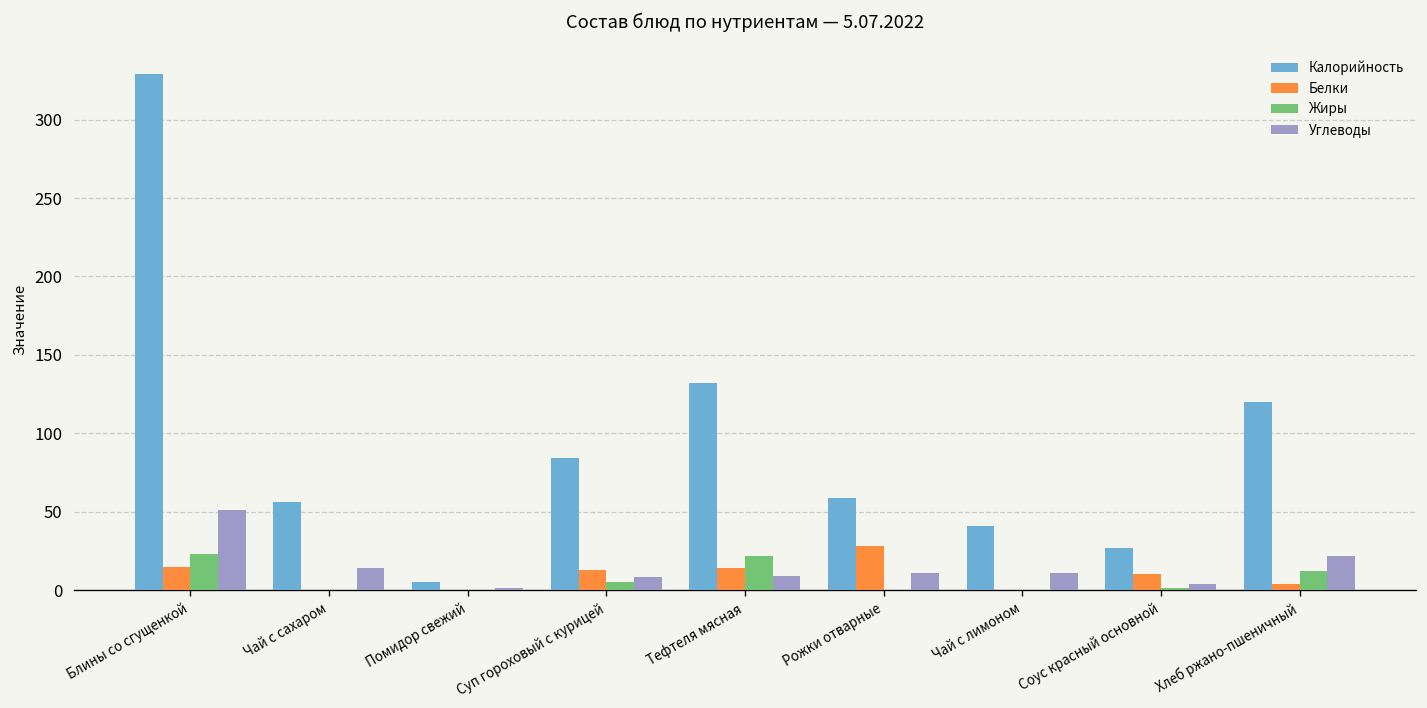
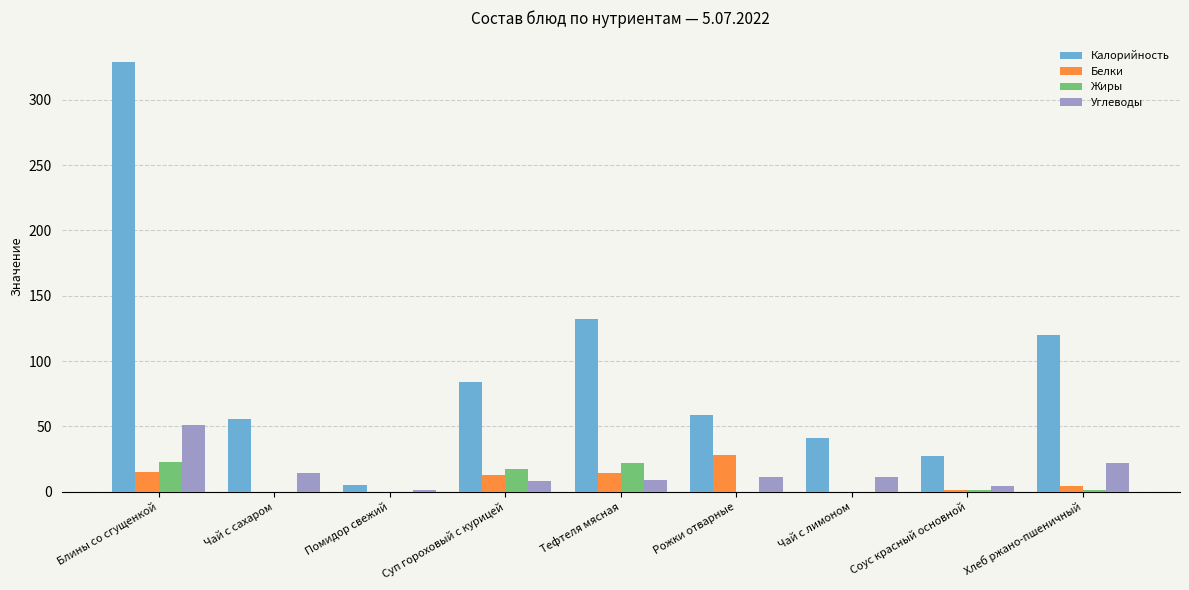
  {
    "Белки": {
      "Блины со сгущенкой": 15,
      "Чай с сахаром": 0,
      "Помидор свежий": 0,
      "Суп гороховый с курицей": 13,
      "Тефтеля мясная": 14,
      "Рожки отварные": 28,
      "Чай с лимоном": 0,
-     "Соус красный основной": 10,
+     "Соус красный основной": 1,
      "Хлеб ржано-пшеничный": 4
    },
    "Жиры": {
      "Блины со сгущенкой": 23,
      "Чай с сахаром": 0,
      "Помидор свежий": 0,
-     "Суп гороховый с курицей": 5,
+     "Суп гороховый с курицей": 17,
      "Тефтеля мясная": 22,
      "Рожки отварные": 0,
      "Чай с лимоном": 0,
-     "Хлеб ржано-пшеничный": 12
+     "Хлеб ржано-пшеничный": 1
    }
  }
